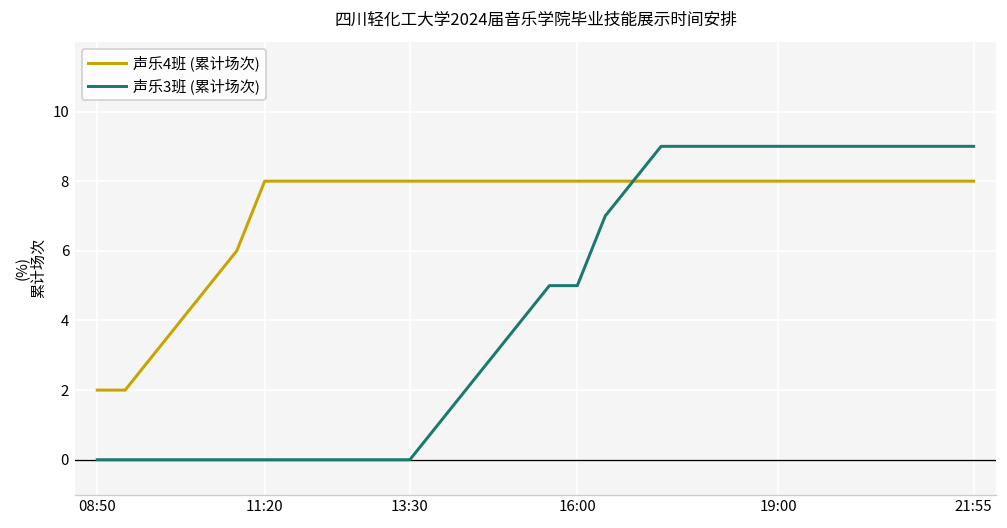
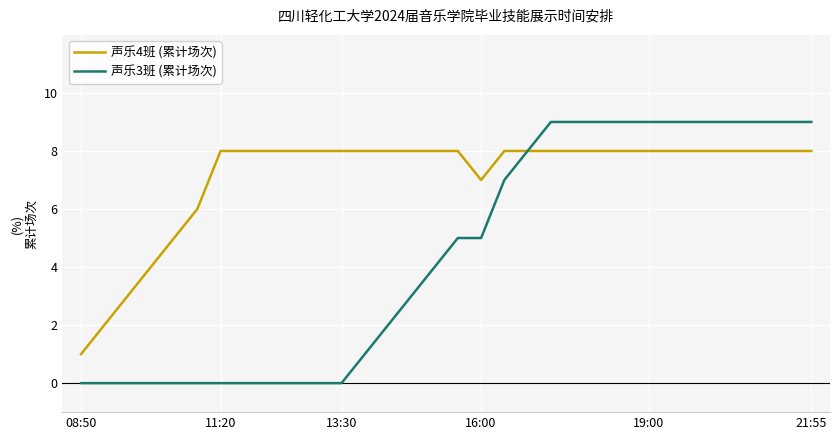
  {
    "声乐4班 (累计场次)": {
-     "08:50": 2,
+     "08:50": 1,
      "11:20": 8,
      "13:30": 8,
-     "16:00": 8,
+     "16:00": 7,
      "19:00": 8,
      "21:55": 8
    },
    "声乐3班 (累计场次)": {
      "08:50": 0,
      "11:20": 0,
      "13:30": 0,
      "16:00": 5,
      "19:00": 9,
      "21:55": 9
    }
  }
